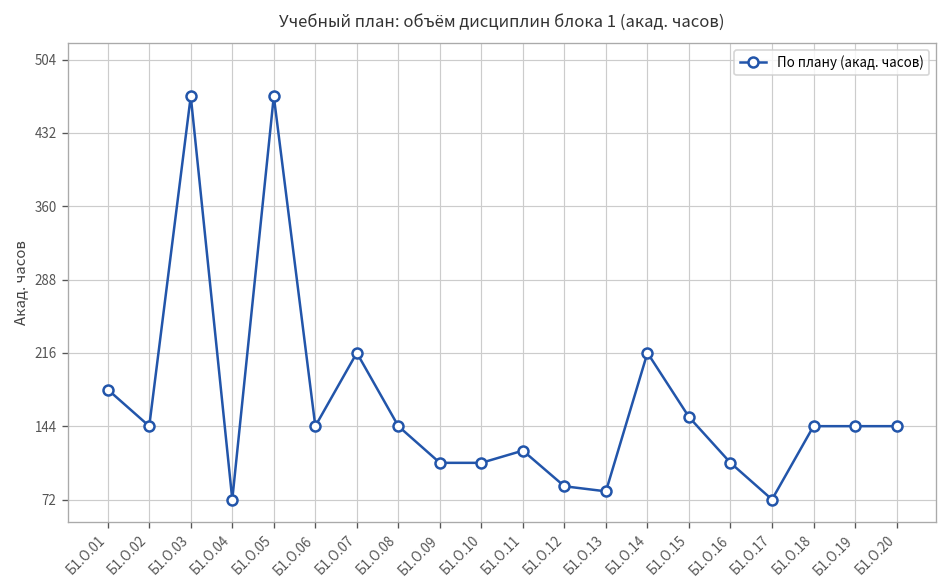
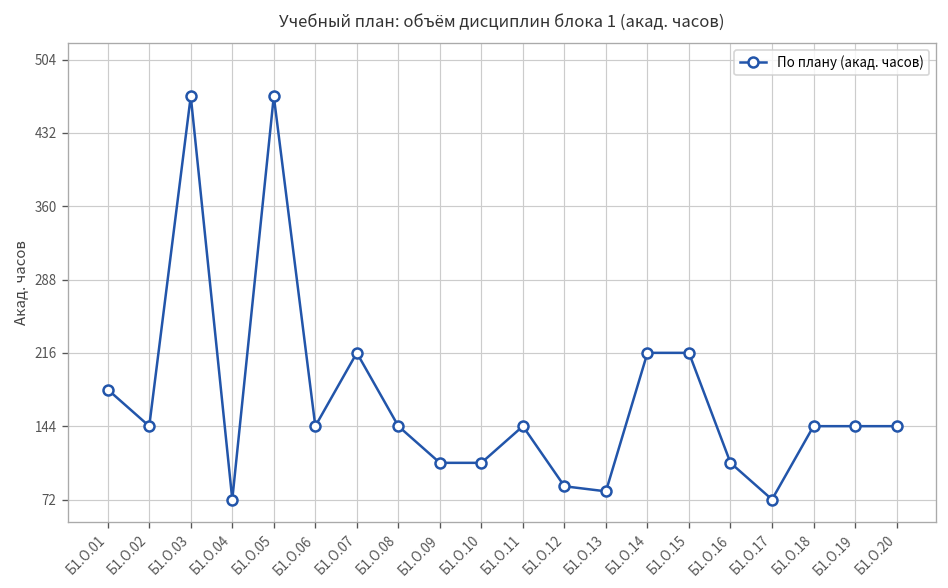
  {
    "Б1.О.01": 180,
    "Б1.О.02": 140,
    "Б1.О.03": 470,
    "Б1.О.04": 70,
    "Б1.О.05": 470,
    "Б1.О.06": 140,
    "Б1.О.07": 220,
    "Б1.О.08": 140,
    "Б1.О.09": 110,
    "Б1.О.10": 110,
-   "Б1.О.11": 120,
+   "Б1.О.11": 140,
    "Б1.О.12": 90,
    "Б1.О.13": 80,
    "Б1.О.14": 220,
-   "Б1.О.15": 150,
+   "Б1.О.15": 220,
    "Б1.О.16": 110,
    "Б1.О.17": 70,
    "Б1.О.18": 140,
    "Б1.О.19": 140,
    "Б1.О.20": 140
  }
